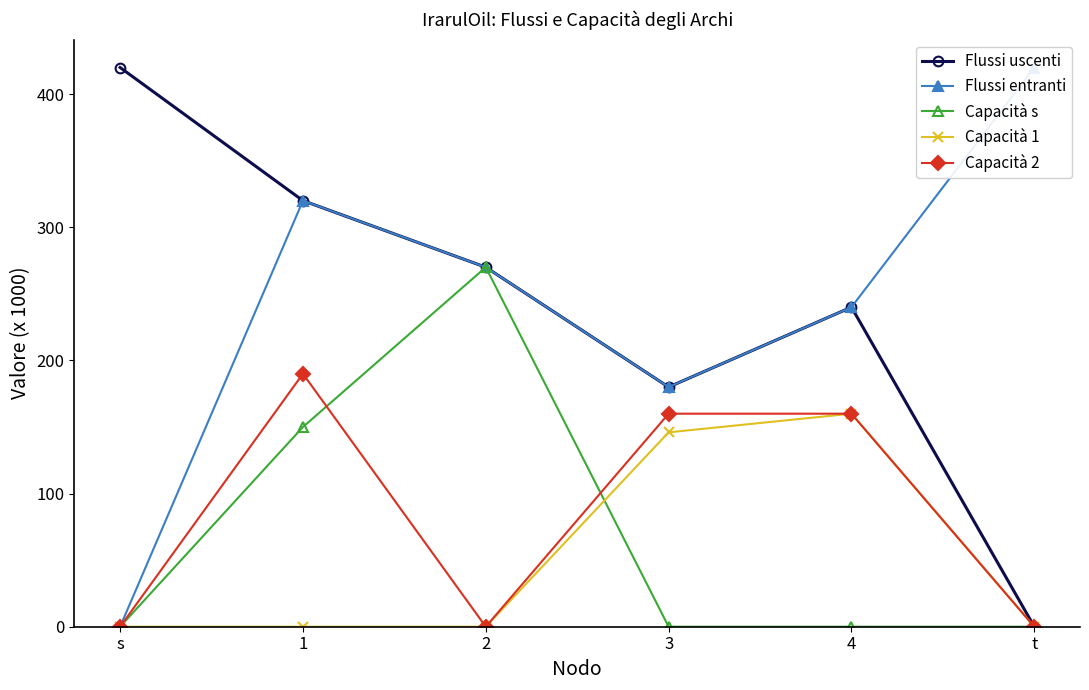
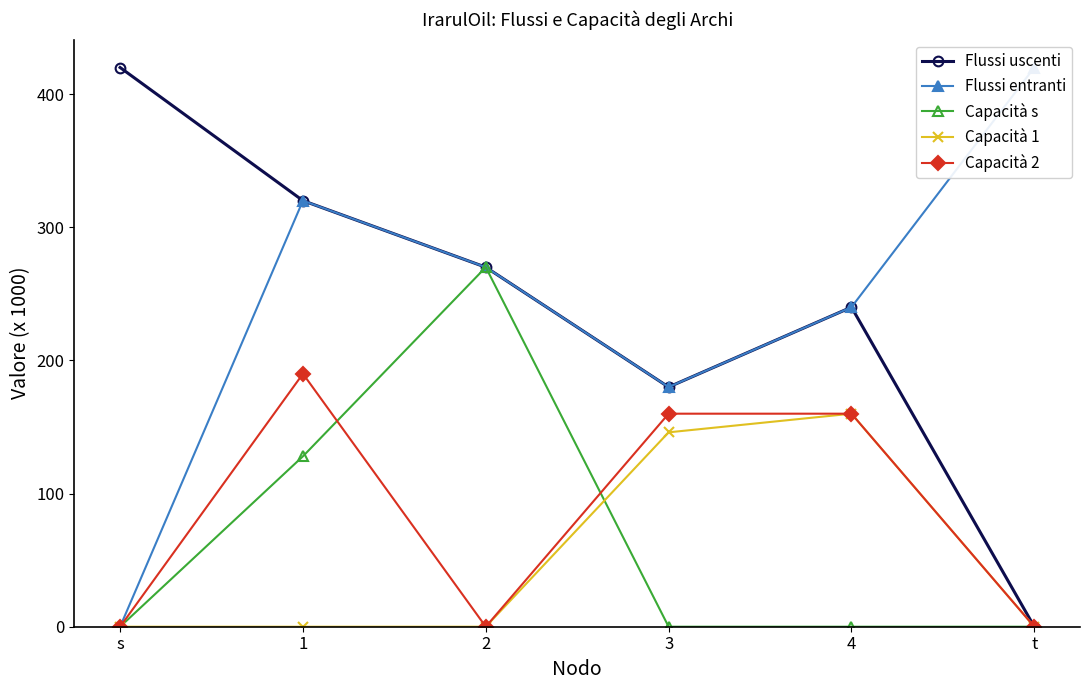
  {
    "Flussi uscenti": {
      "s": 420
    },
    "Capacità s": {
-     "1": 150,
+     "1": 128,
      "3": 0,
      "4": 0
    },
    "Capacità 1": {
      "1": 0,
      "3": 146
    },
    "Capacità 2": {
      "1": 190,
      "3": 160
    }
  }
